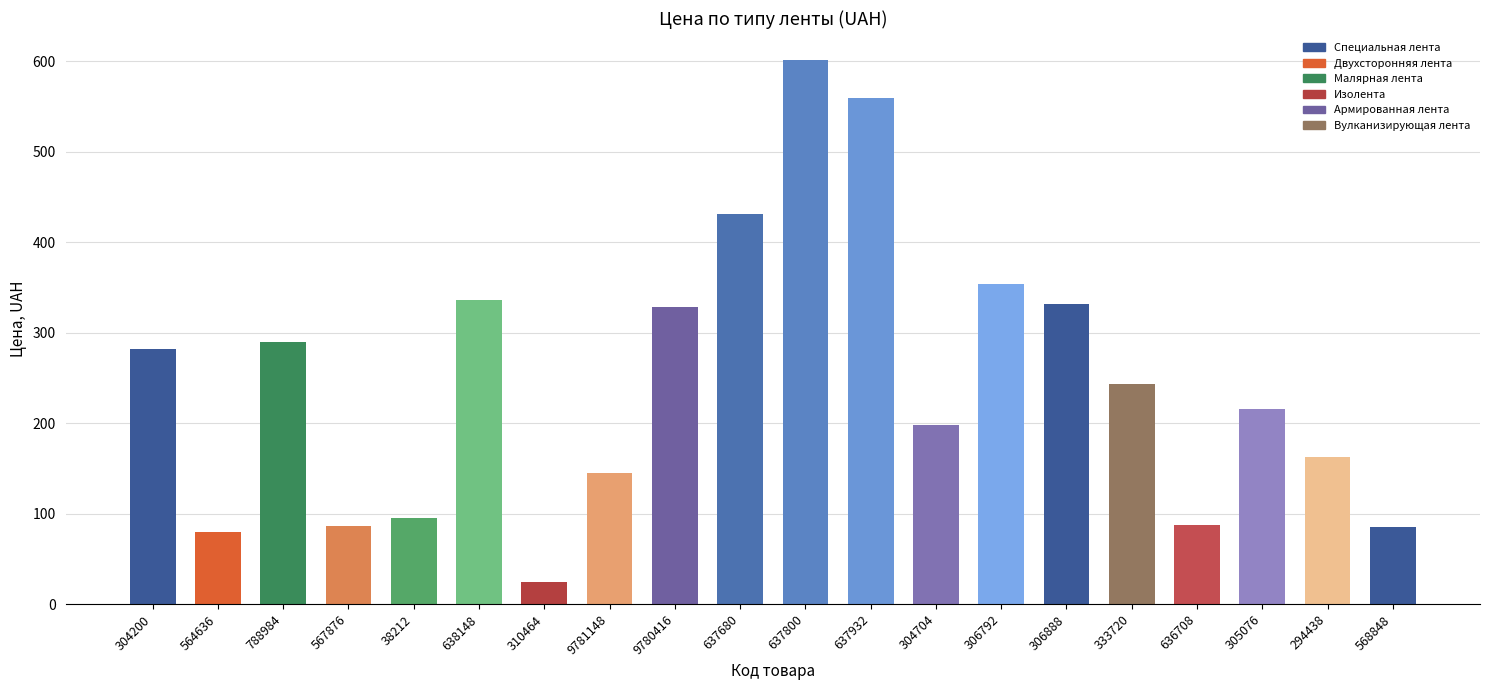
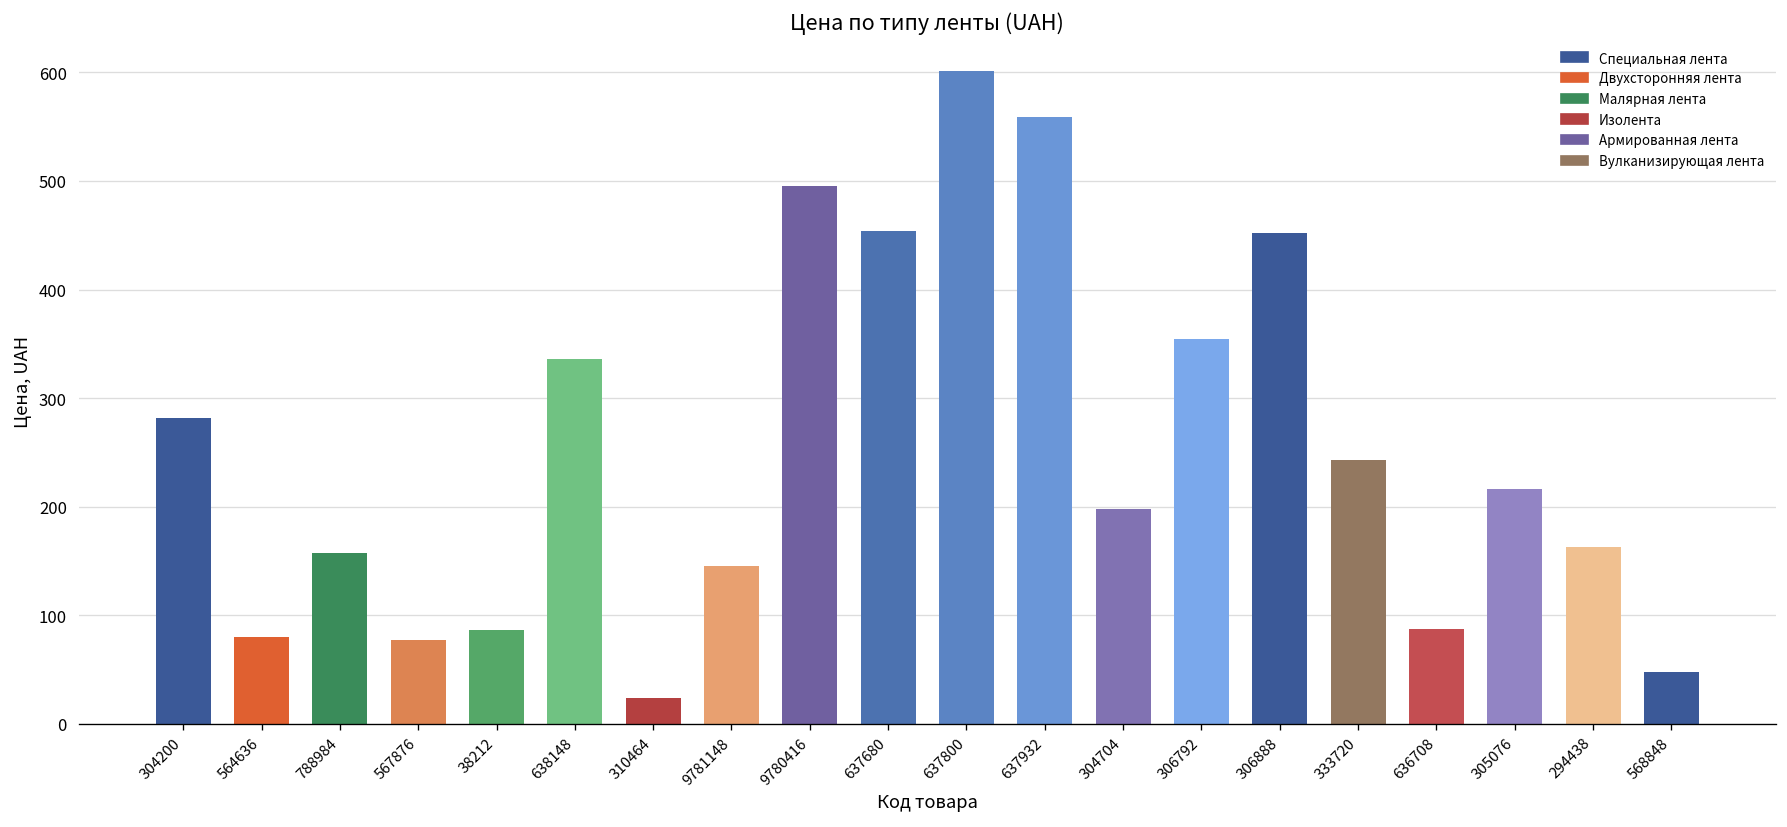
  {
    "304200": 280,
    "564636": 80,
-   "788984": 290,
-   "567876": 90,
-   "38212": 100,
+   "788984": 160,
+   "567876": 80,
+   "38212": 90,
    "638148": 340,
    "310464": 20,
    "9781148": 150,
-   "9780416": 330,
-   "637680": 430,
+   "9780416": 500,
+   "637680": 450,
    "637800": 600,
    "637932": 560,
    "304704": 200,
    "306792": 350,
-   "306888": 330,
+   "306888": 450,
    "333720": 240,
    "636708": 90,
    "305076": 220,
    "294438": 160,
-   "568848": 90
+   "568848": 50
  }
